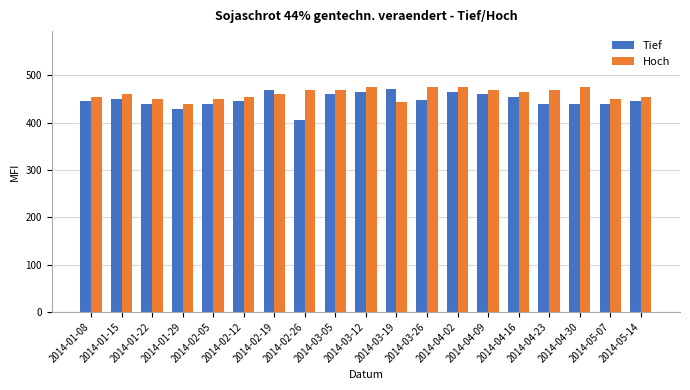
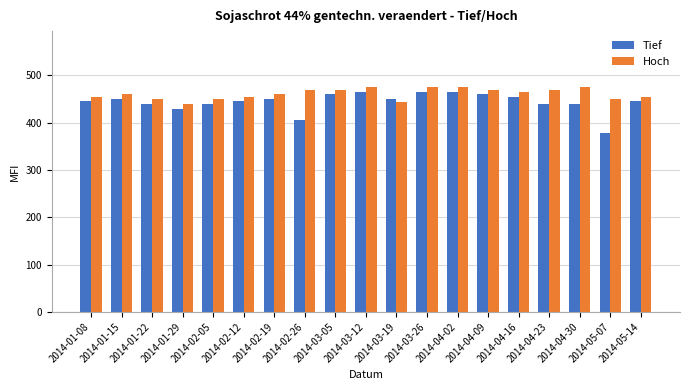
  {
    "Tief": {
      "2014-01-08": 450,
      "2014-01-15": 450,
      "2014-01-22": 440,
      "2014-01-29": 430,
      "2014-02-05": 440,
      "2014-02-12": 450,
-     "2014-02-19": 470,
+     "2014-02-19": 450,
      "2014-02-26": 410,
      "2014-03-05": 460,
      "2014-03-12": 470,
-     "2014-03-19": 470,
-     "2014-03-26": 450,
+     "2014-03-19": 450,
+     "2014-03-26": 470,
      "2014-04-02": 470,
      "2014-04-09": 460,
      "2014-04-16": 460,
      "2014-04-23": 440,
      "2014-04-30": 440,
-     "2014-05-07": 440,
+     "2014-05-07": 380,
      "2014-05-14": 450
    },
    "Hoch": {
      "2014-01-08": 460,
      "2014-01-15": 460,
      "2014-01-22": 450,
      "2014-01-29": 440,
      "2014-02-05": 450,
      "2014-02-12": 460,
      "2014-02-19": 460,
      "2014-02-26": 470,
      "2014-03-05": 470,
      "2014-03-12": 480,
      "2014-03-19": 440,
      "2014-03-26": 480,
      "2014-04-02": 480,
      "2014-04-09": 470,
      "2014-04-16": 470,
      "2014-04-23": 470,
      "2014-04-30": 480,
      "2014-05-07": 450,
      "2014-05-14": 460
    }
  }
